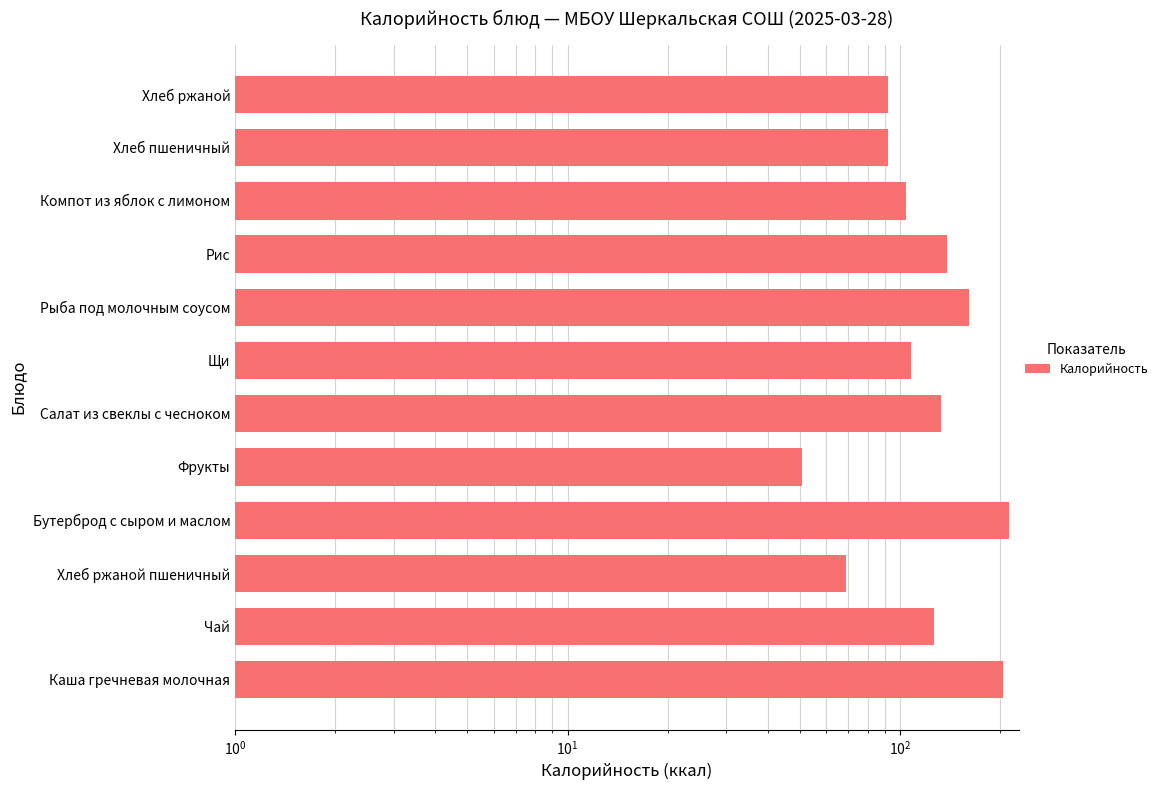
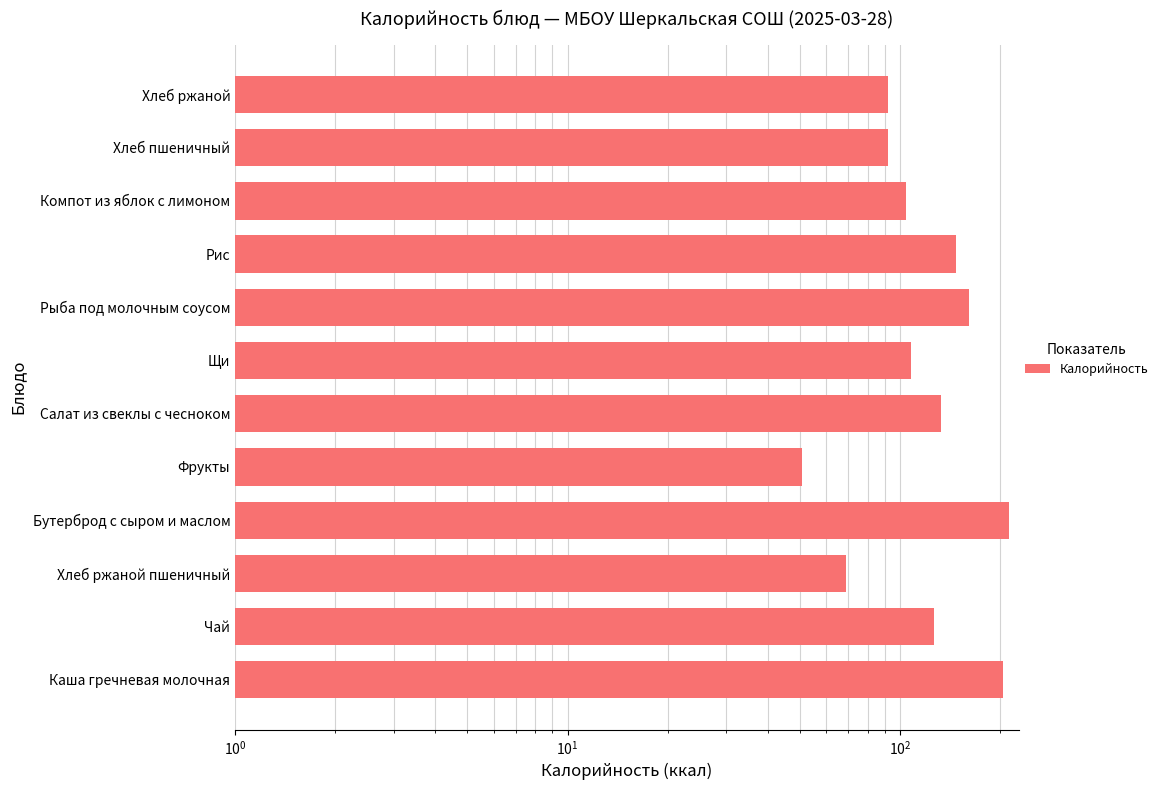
  {
    "Хлеб ржаной": 92,
    "Хлеб пшеничный": 92,
    "Компот из яблок с лимоном": 104,
-   "Рис": 139,
+   "Рис": 150,
    "Рыба под молочным соусом": 160,
    "Щи": 108,
    "Салат из свеклы с чесноком": 133,
    "Фрукты": 51,
    "Бутерброд с сыром и маслом": 210,
    "Хлеб ржаной пшеничный": 69,
    "Чай": 127,
    "Каша гречневая молочная": 200
  }
